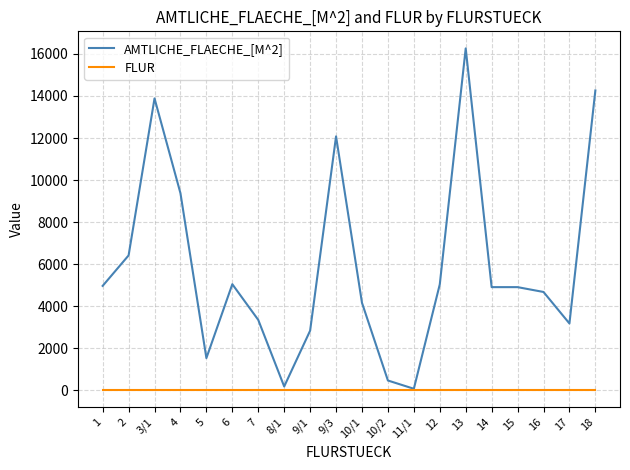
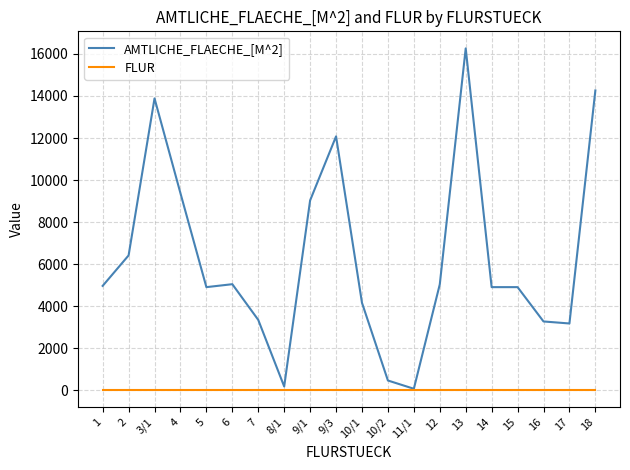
  {
    "AMTLICHE_FLAECHE_[M^2]": {
      "1": 5000,
      "2": 6400,
      "3/1": 13900,
      "4": 9400,
-     "5": 1500,
+     "5": 4900,
      "6": 5000,
      "7": 3300,
      "8/1": 200,
-     "9/1": 2800,
+     "9/1": 9000,
      "9/3": 12100,
      "10/1": 4200,
      "10/2": 500,
      "12": 5000,
      "13": 16300,
      "14": 4900,
      "15": 4900,
-     "16": 4700,
+     "16": 3300,
      "17": 3200,
      "18": 14300
    },
    "FLUR": {
      "1": 0,
      "2": 0,
      "3/1": 0,
      "4": 0,
      "5": 0,
      "6": 0,
      "7": 0,
      "8/1": 0,
      "9/1": 0,
      "9/3": 0,
      "10/1": 0,
      "10/2": 0,
      "12": 0,
      "13": 0,
      "14": 0,
      "15": 0,
      "16": 0,
      "17": 0,
      "18": 0
    }
  }
